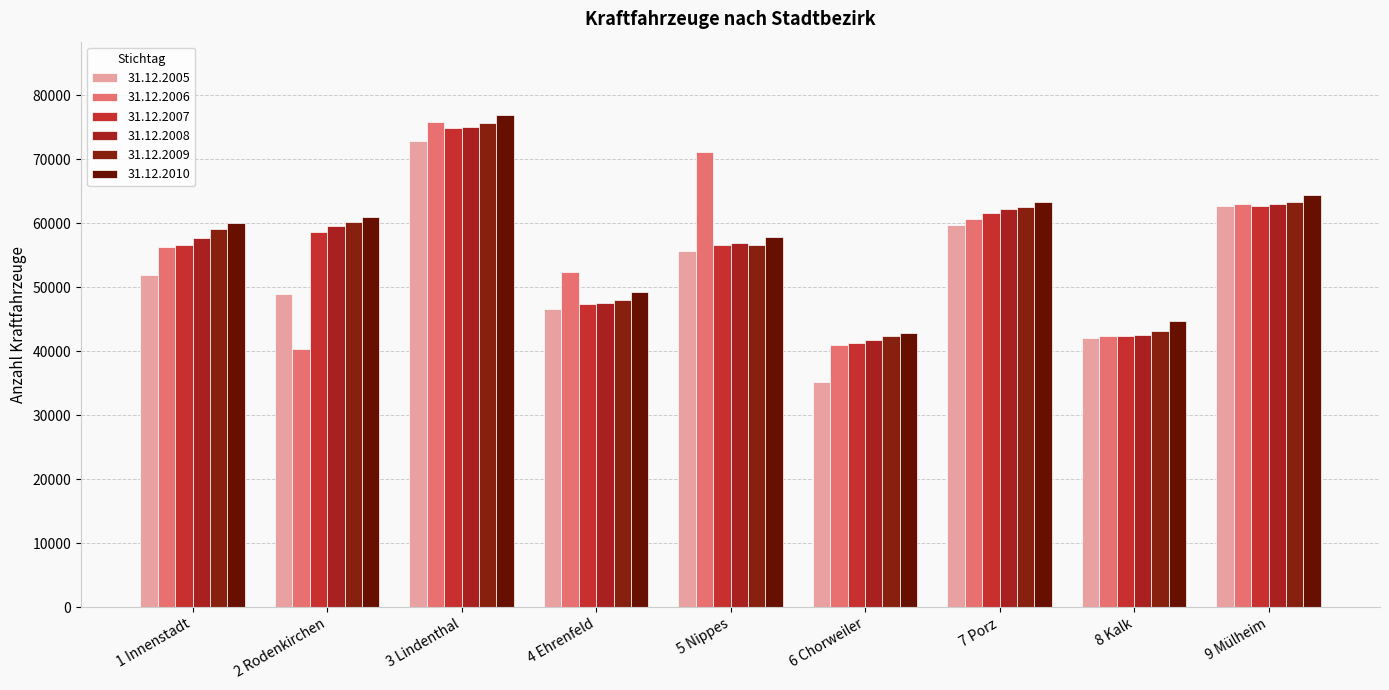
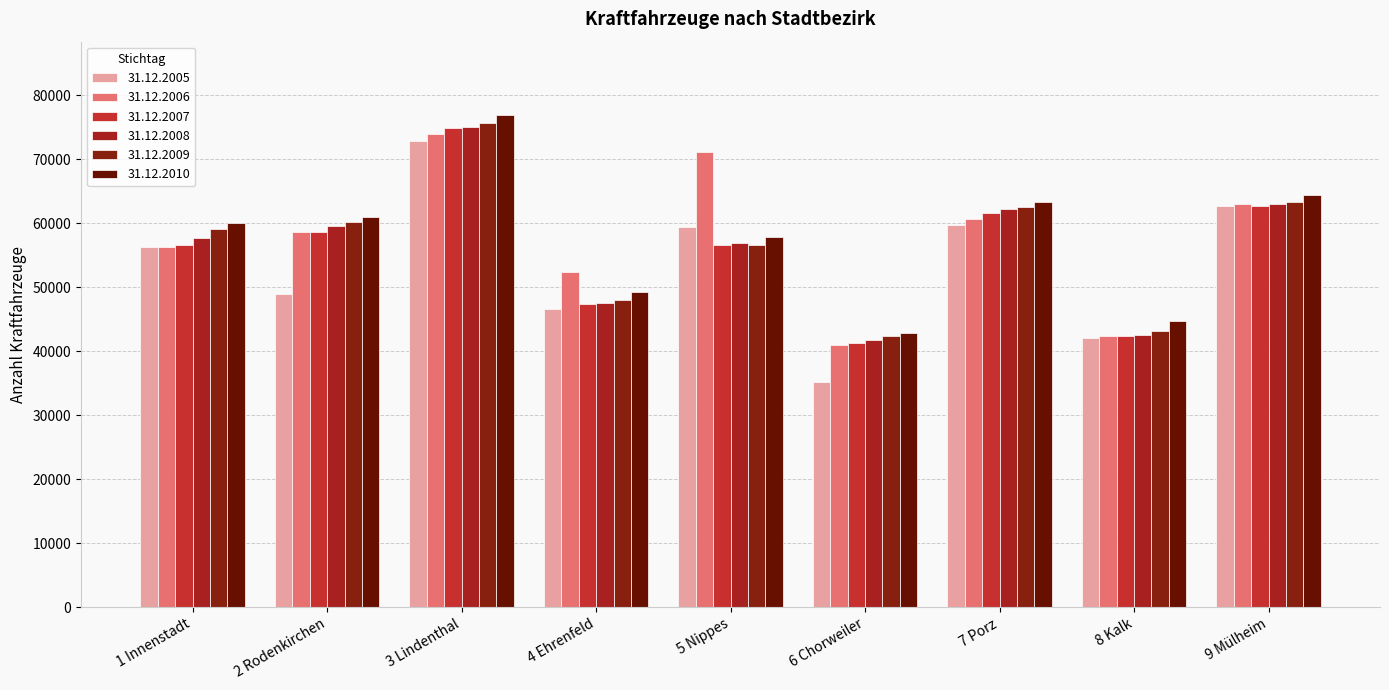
  {
    "31.12.2005": {
-     "1 Innenstadt": 52000,
+     "1 Innenstadt": 56000,
      "2 Rodenkirchen": 49000,
      "3 Lindenthal": 73000,
      "4 Ehrenfeld": 47000,
-     "5 Nippes": 56000,
+     "5 Nippes": 59000,
      "6 Chorweiler": 35000,
      "7 Porz": 60000,
      "8 Kalk": 42000,
      "9 Mülheim": 63000
    },
    "31.12.2006": {
      "1 Innenstadt": 56000,
-     "2 Rodenkirchen": 40000,
-     "3 Lindenthal": 76000,
+     "2 Rodenkirchen": 59000,
+     "3 Lindenthal": 74000,
      "4 Ehrenfeld": 52000,
      "5 Nippes": 71000,
      "6 Chorweiler": 41000,
      "7 Porz": 61000,
      "8 Kalk": 42000,
      "9 Mülheim": 63000
    }
  }
